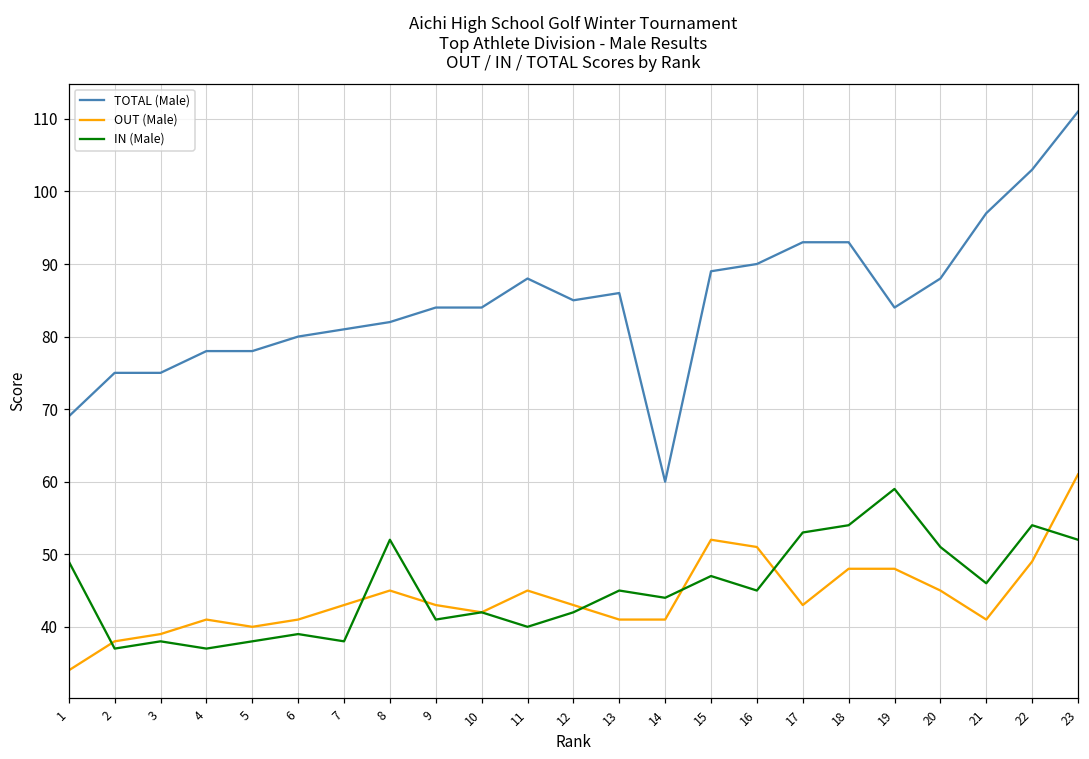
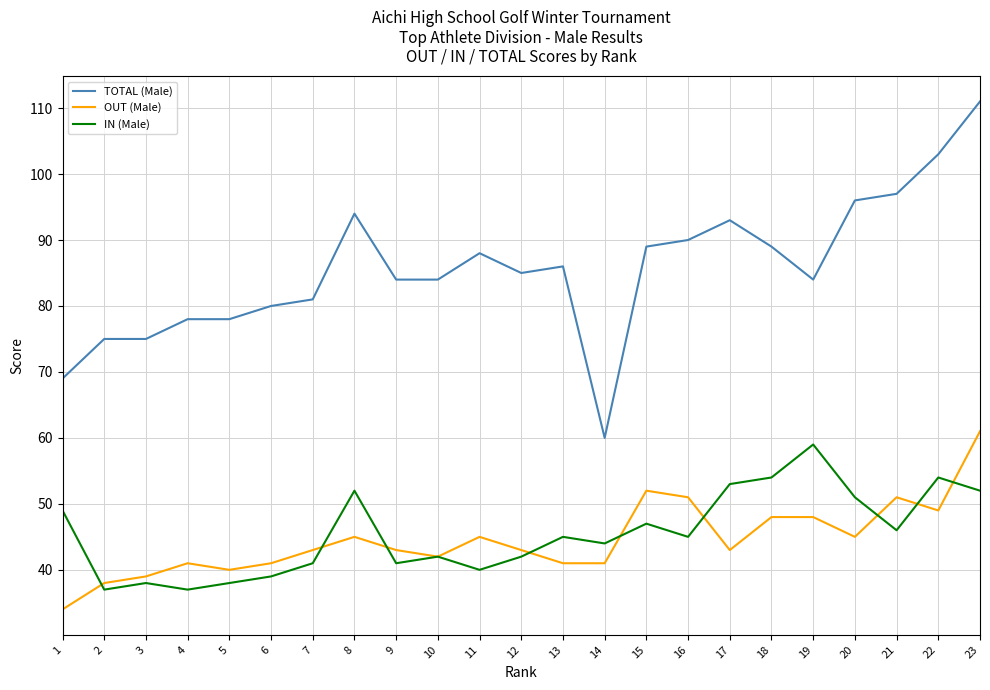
  {
    "TOTAL (Male)": {
      "1": 69,
      "2": 75,
      "3": 75,
      "4": 78,
      "5": 78,
      "6": 80,
      "7": 81,
-     "8": 82,
+     "8": 94,
      "9": 84,
      "10": 84,
      "11": 88,
      "12": 85,
      "13": 86,
      "14": 60,
      "15": 89,
      "16": 90,
      "17": 93,
-     "18": 93,
+     "18": 89,
      "19": 84,
-     "20": 88,
+     "20": 96,
      "21": 97,
      "22": 103,
      "23": 111
    },
    "OUT (Male)": {
      "1": 34,
      "2": 38,
      "3": 39,
      "4": 41,
      "5": 40,
      "6": 41,
      "7": 43,
      "8": 45,
      "9": 43,
      "11": 45,
      "12": 43,
      "13": 41,
      "14": 41,
      "15": 52,
      "16": 51,
      "17": 43,
      "18": 48,
      "19": 48,
      "20": 45,
-     "21": 41,
+     "21": 51,
      "22": 49,
      "23": 61
    },
    "IN (Male)": {
      "1": 49,
      "2": 37,
      "3": 38,
      "4": 37,
      "5": 38,
      "6": 39,
-     "7": 38,
+     "7": 41,
      "8": 52,
      "9": 41,
      "11": 40,
      "12": 42,
      "13": 45,
      "14": 44,
      "15": 47,
      "16": 45,
      "17": 53,
      "18": 54,
      "19": 59,
      "20": 51,
      "21": 46,
      "22": 54,
      "23": 52
    }
  }
